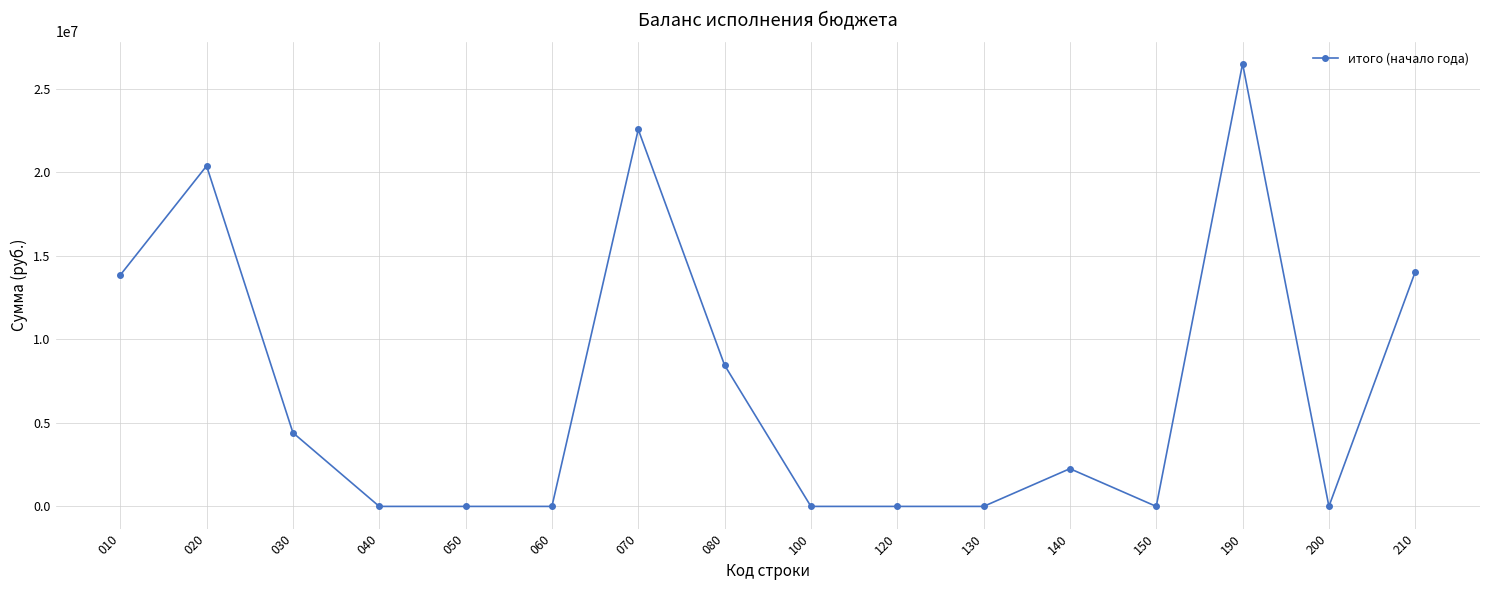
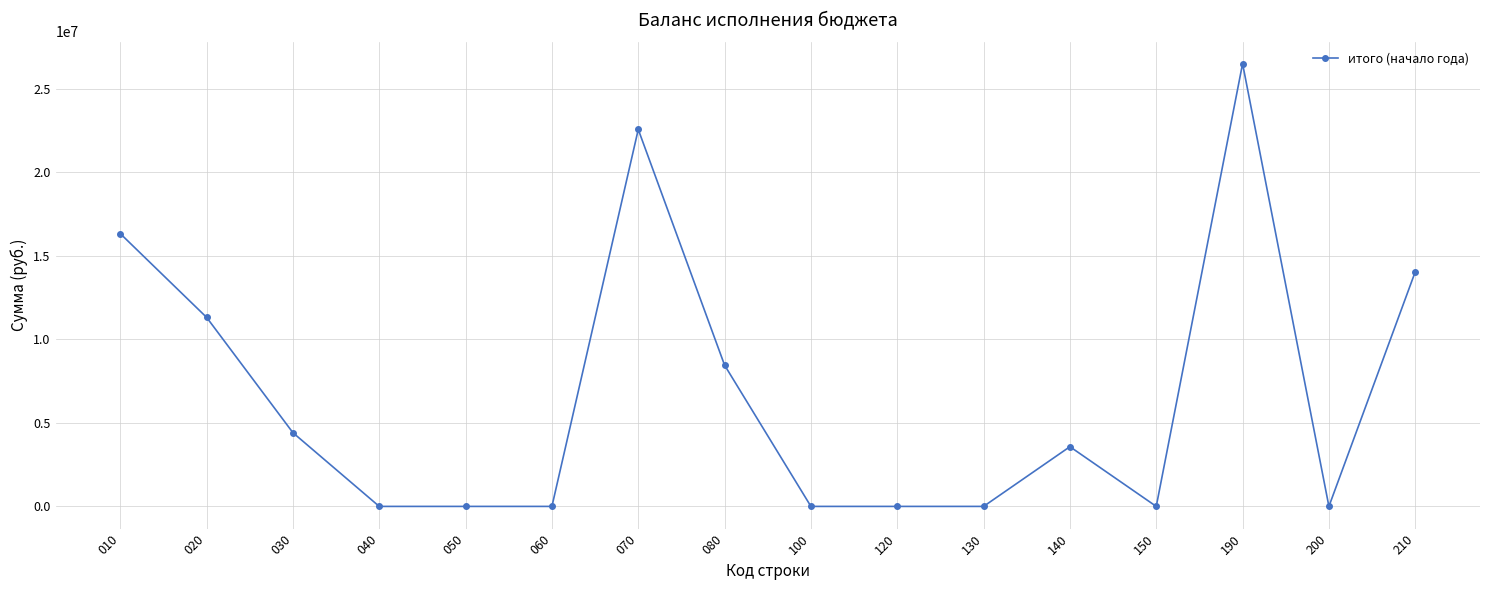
  {
-   "010": 13900000,
-   "020": 20400000,
+   "010": 16300000,
+   "020": 11300000,
    "030": 4400000,
    "040": 0,
    "050": 0,
    "060": 0,
    "070": 22600000,
    "080": 8500000,
    "100": 0,
    "120": 0,
    "130": 0,
-   "140": 2300000,
+   "140": 3600000,
    "150": 0,
    "190": 26500000,
    "200": 0,
    "210": 14000000
  }
